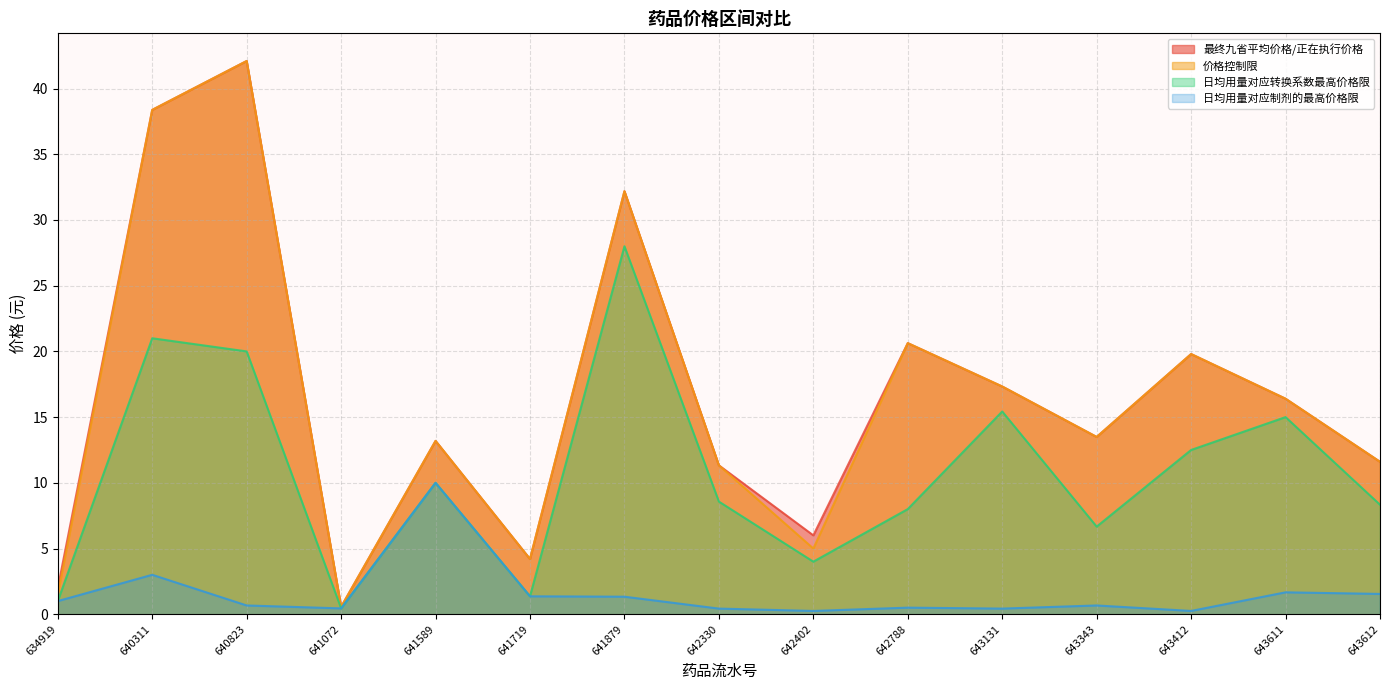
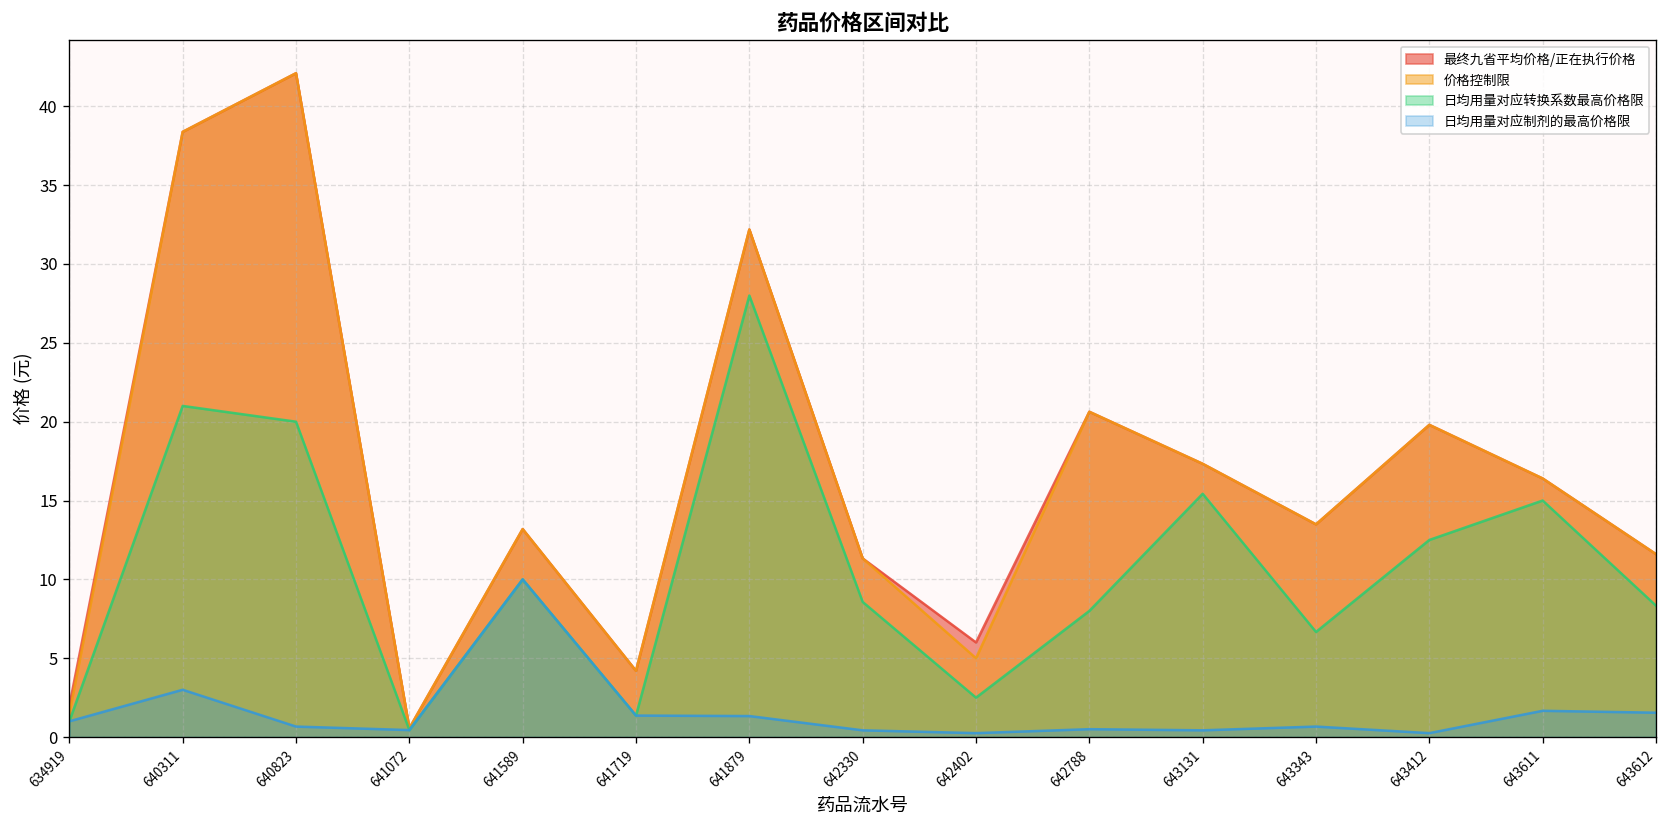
  {
    "最终九省平均价格/正在执行价格": {
      "634919": 2.0,
      "642402": 6.0
    },
    "价格控制限": {
      "634919": 1.5,
      "642402": 5.0
    },
    "日均用量对应转换系数最高价格限": {
      "640311": 21.0,
      "640823": 20.0,
      "641879": 28.0,
      "642330": 8.6,
-     "642402": 4.0,
+     "642402": 2.5,
      "642788": 8.0,
      "643131": 15.4,
      "643343": 6.7,
      "643412": 12.5,
      "643611": 15.0,
      "643612": 8.3
    },
    "日均用量对应制剂的最高价格限": {
      "640311": 3.0,
      "640823": 0.7,
      "641879": 1.3,
      "642330": 0.4,
      "642402": 0.3,
      "642788": 0.5,
      "643131": 0.4,
      "643343": 0.7,
      "643412": 0.3,
      "643611": 1.7,
      "643612": 1.5
    }
  }
